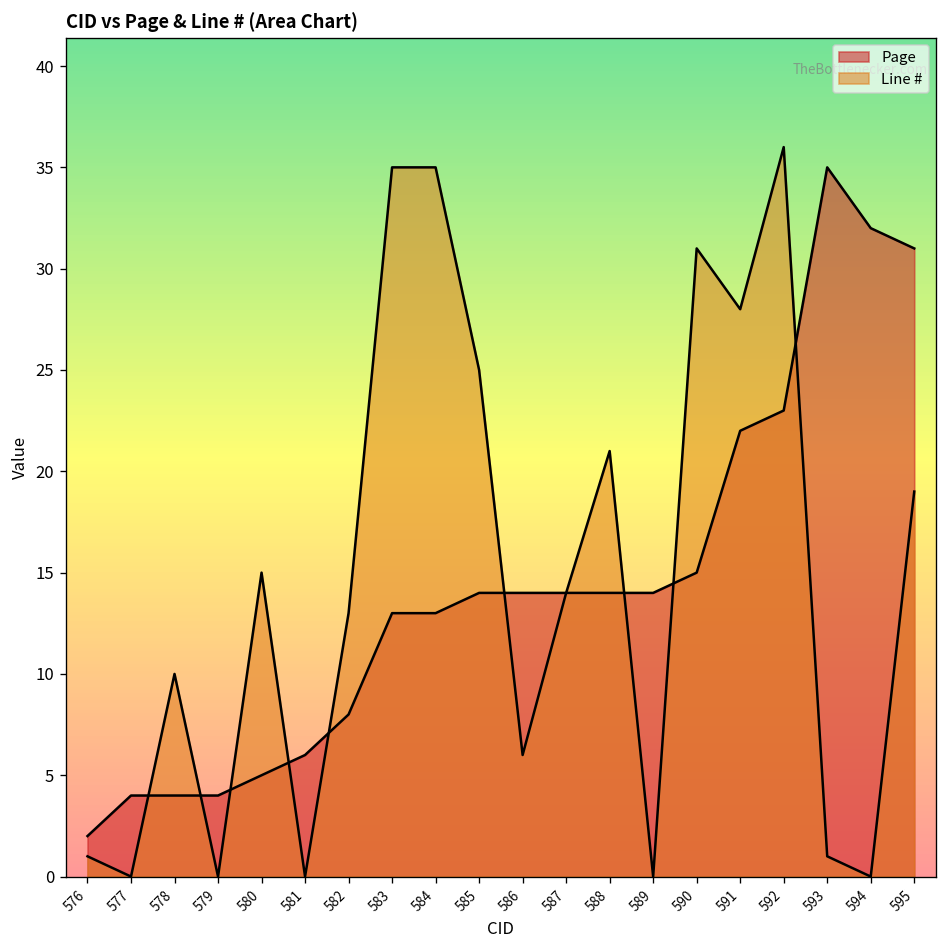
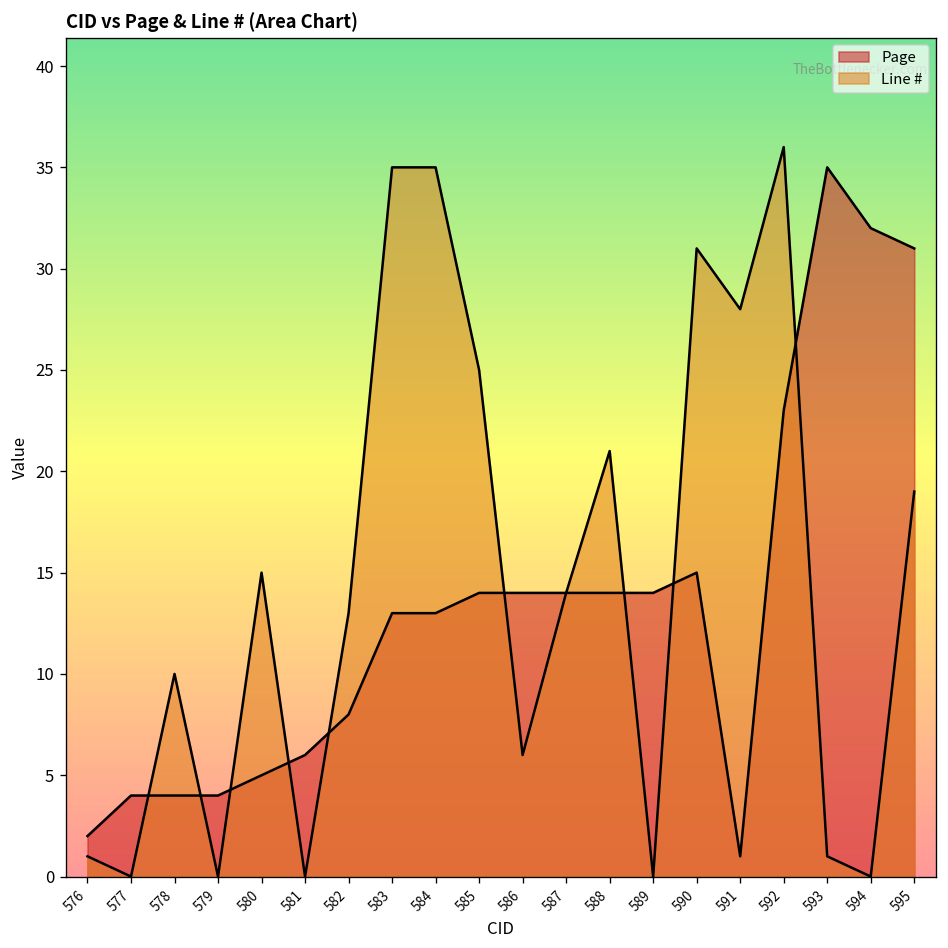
  {
    "Page": {
      "576": 2,
      "577": 4,
      "578": 4,
      "579": 4,
      "580": 5,
      "581": 6,
      "582": 8,
      "583": 13,
      "584": 13,
      "585": 14,
      "586": 14,
      "588": 14,
      "589": 14,
      "590": 15,
-     "591": 22,
+     "591": 1,
      "592": 23,
      "593": 35,
      "594": 32,
      "595": 31
    },
    "Line #": {
      "576": 1,
      "577": 0,
      "578": 10,
      "579": 0,
      "580": 15,
      "581": 0,
      "582": 13,
      "583": 35,
      "584": 35,
      "585": 25,
      "586": 6,
      "588": 21,
      "589": 0,
      "590": 31,
      "591": 28,
      "592": 36,
      "593": 1,
      "594": 0,
      "595": 19
    }
  }
